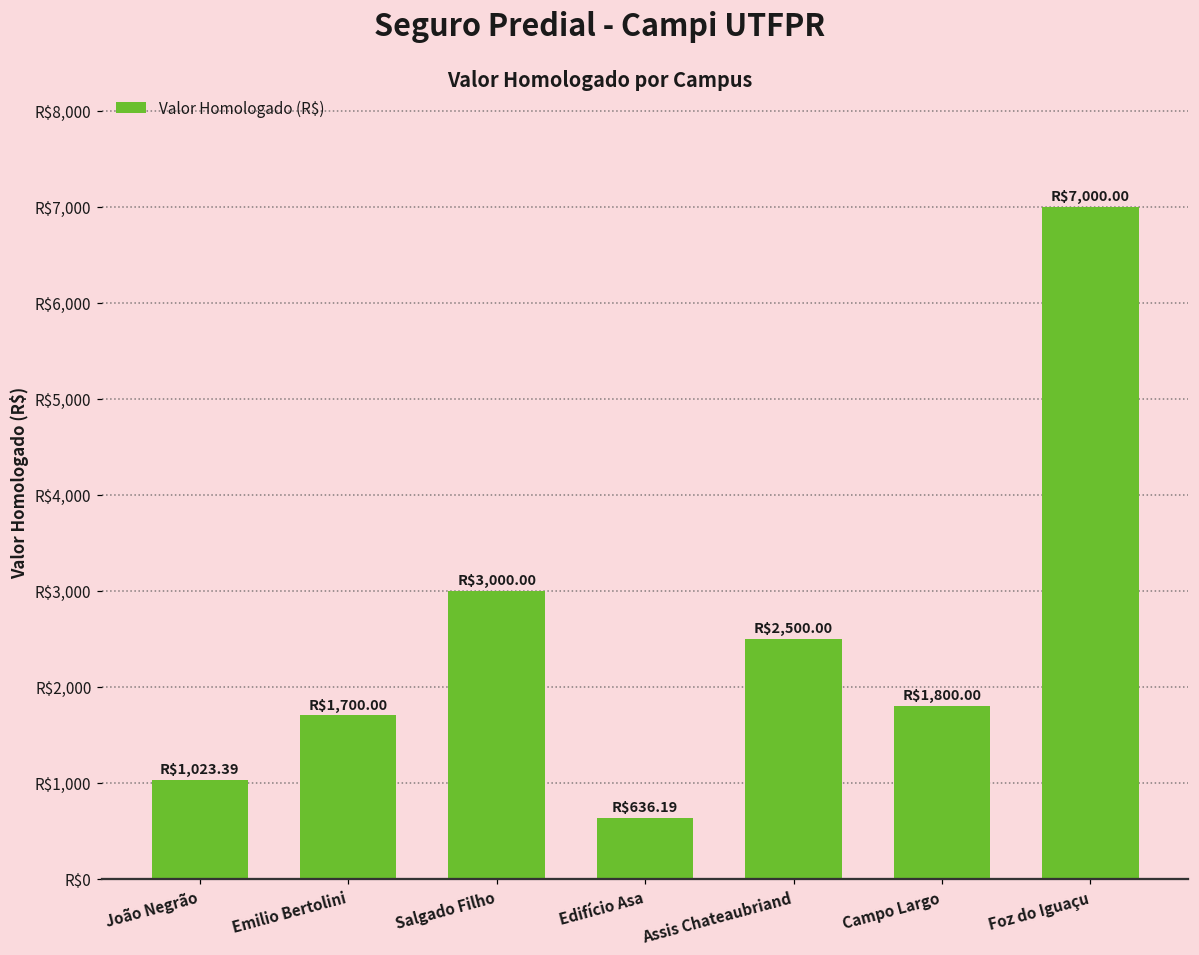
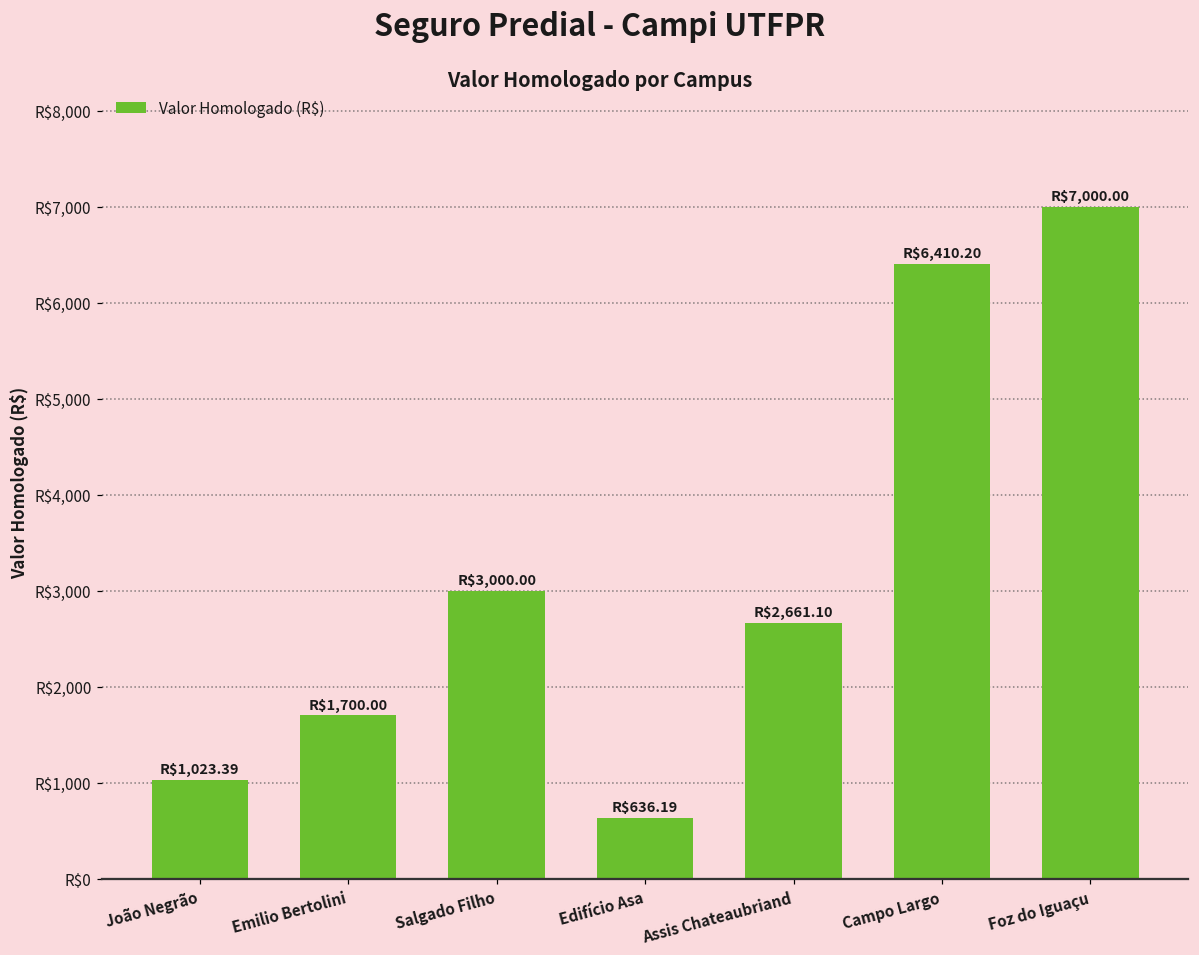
  {
    "João Negrão": "$1,023.39",
    "Emilio Bertolini": "$1,700.00",
    "Salgado Filho": "$3,000.00",
    "Edifício Asa": "$636.19",
-   "Assis Chateaubriand": "$2,500.00",
-   "Campo Largo": "$1,800.00",
+   "Assis Chateaubriand": "$2,661.10",
+   "Campo Largo": "$6,410.20",
    "Foz do Iguaçu": "$7,000.00"
  }
